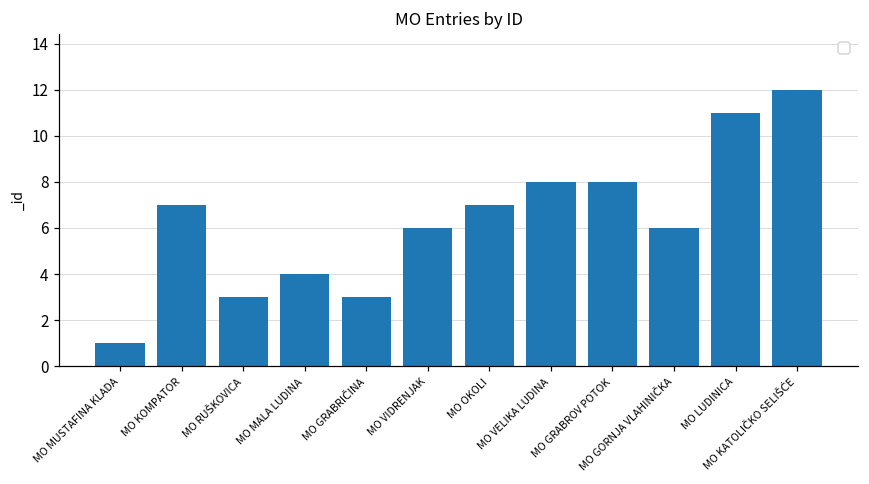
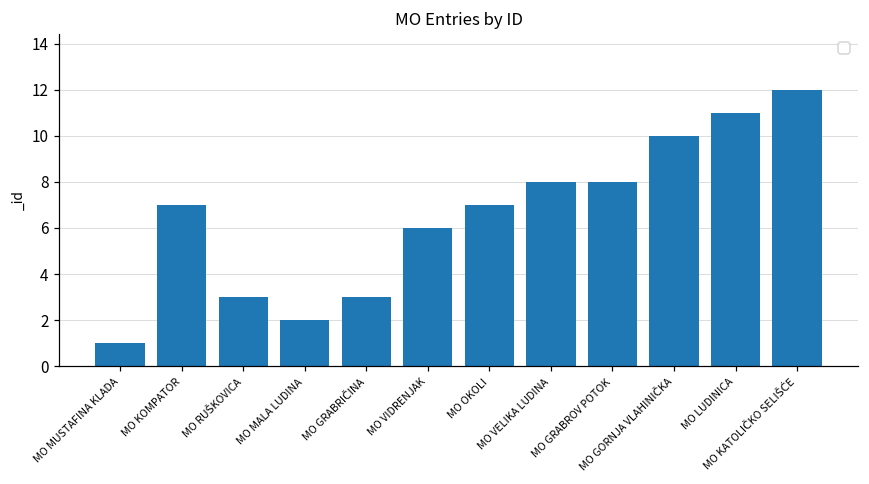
  {
    "MO MUSTAFINA KLADA": 1,
    "MO KOMPATOR": 7,
    "MO RUŠKOVICA": 3,
-   "MO MALA LUDINA": 4,
+   "MO MALA LUDINA": 2,
    "MO GRABRIČINA": 3,
    "MO VIDRENJAK": 6,
    "MO OKOLI": 7,
    "MO VELIKA LUDINA": 8,
    "MO GRABROV POTOK": 8,
-   "MO GORNJA VLAHINIČKA": 6,
+   "MO GORNJA VLAHINIČKA": 10,
    "MO LUDINICA": 11,
    "MO KATOLIČKO SELIŠĆE": 12
  }
